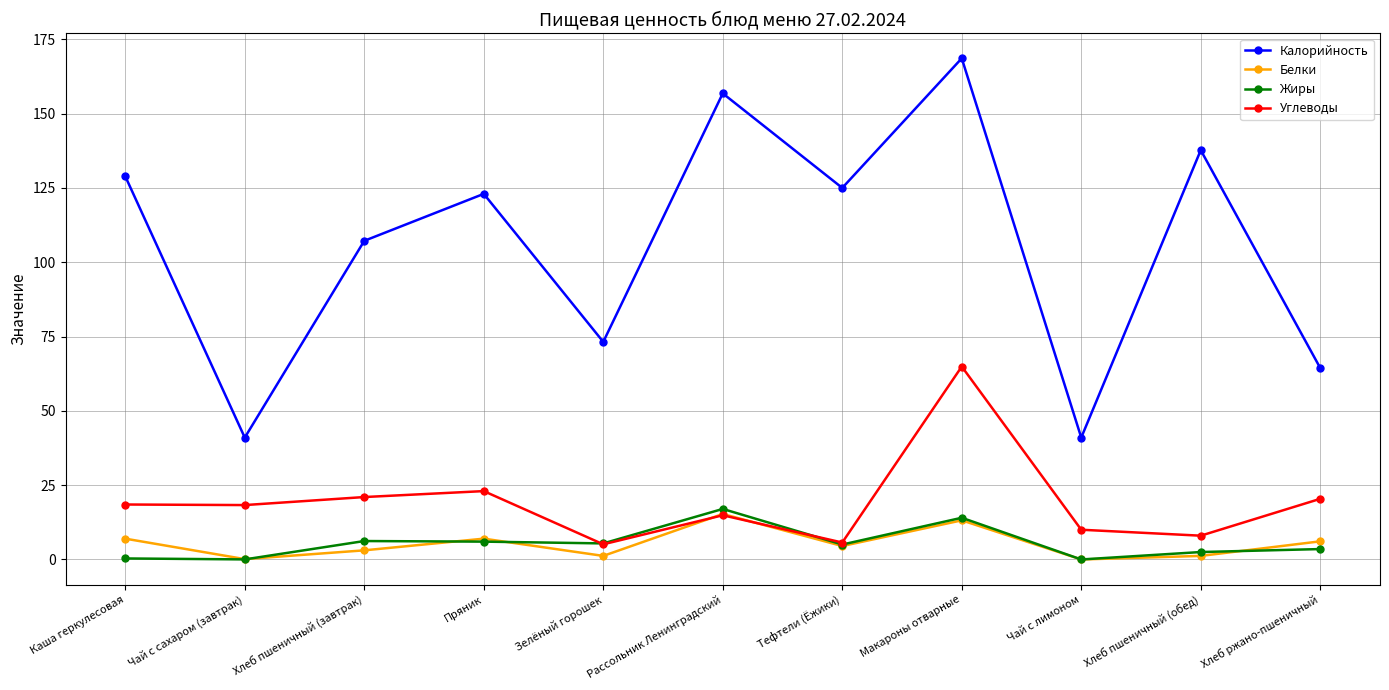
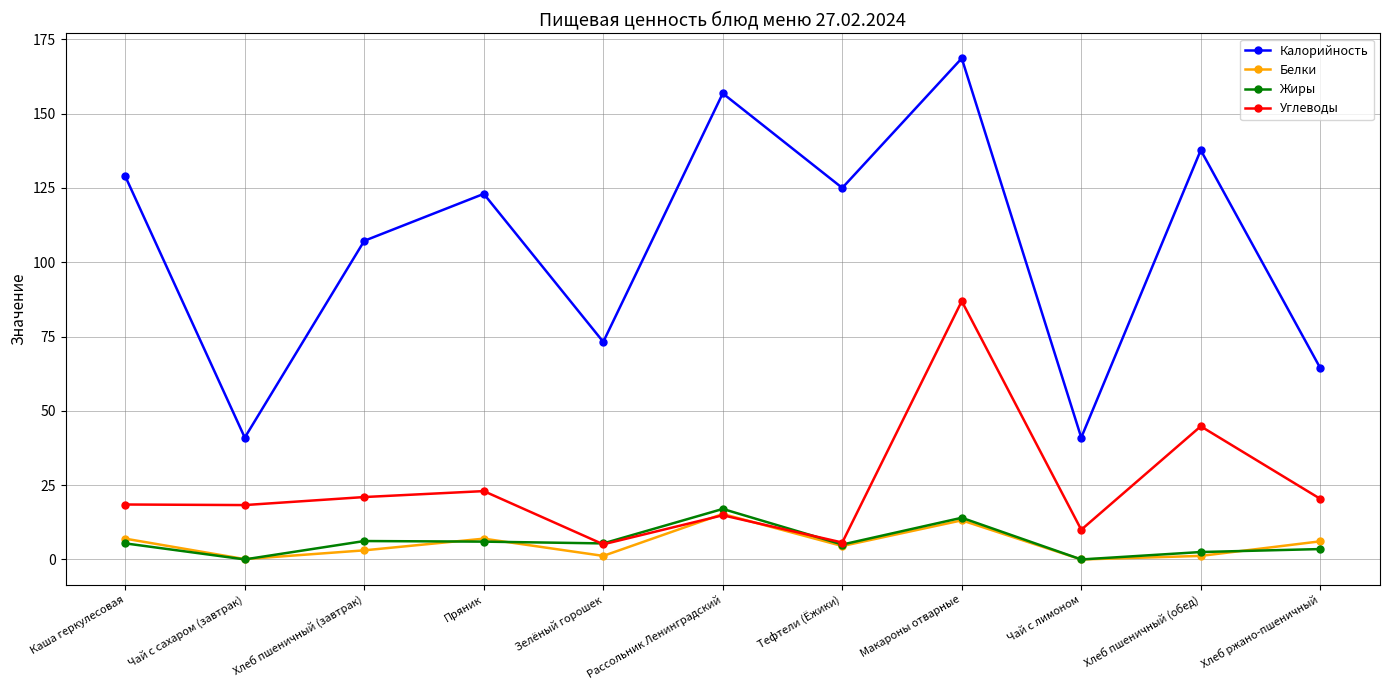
  {
    "Калорийность": {
      "Каша геркулесовая": 129,
      "Чай с сахаром (завтрак)": 41,
      "Хлеб пшеничный (завтрак)": 107,
      "Пряник": 123,
      "Зелёный горошек": 73,
      "Рассольник Ленинградский": 157,
      "Тефтели (Ёжики)": 125,
      "Макароны отварные": 169,
      "Чай с лимоном": 41,
      "Хлеб пшеничный (обед)": 138,
      "Хлеб ржано-пшеничный": 64
    },
    "Белки": {
      "Каша геркулесовая": 7,
      "Хлеб пшеничный (завтрак)": 3,
      "Пряник": 7,
      "Зелёный горошек": 1,
      "Хлеб пшеничный (обед)": 1,
      "Хлеб ржано-пшеничный": 6
    },
    "Жиры": {
-     "Каша геркулесовая": 0,
+     "Каша геркулесовая": 5,
      "Хлеб пшеничный (завтрак)": 6,
      "Пряник": 6,
      "Рассольник Ленинградский": 17,
      "Хлеб пшеничный (обед)": 3,
      "Хлеб ржано-пшеничный": 4
    },
    "Углеводы": {
      "Каша геркулесовая": 18,
      "Чай с сахаром (завтрак)": 18,
      "Хлеб пшеничный (завтрак)": 21,
      "Пряник": 23,
-     "Макароны отварные": 65,
+     "Макароны отварные": 87,
      "Чай с лимоном": 10,
-     "Хлеб пшеничный (обед)": 8,
+     "Хлеб пшеничный (обед)": 45,
      "Хлеб ржано-пшеничный": 20
    }
  }
